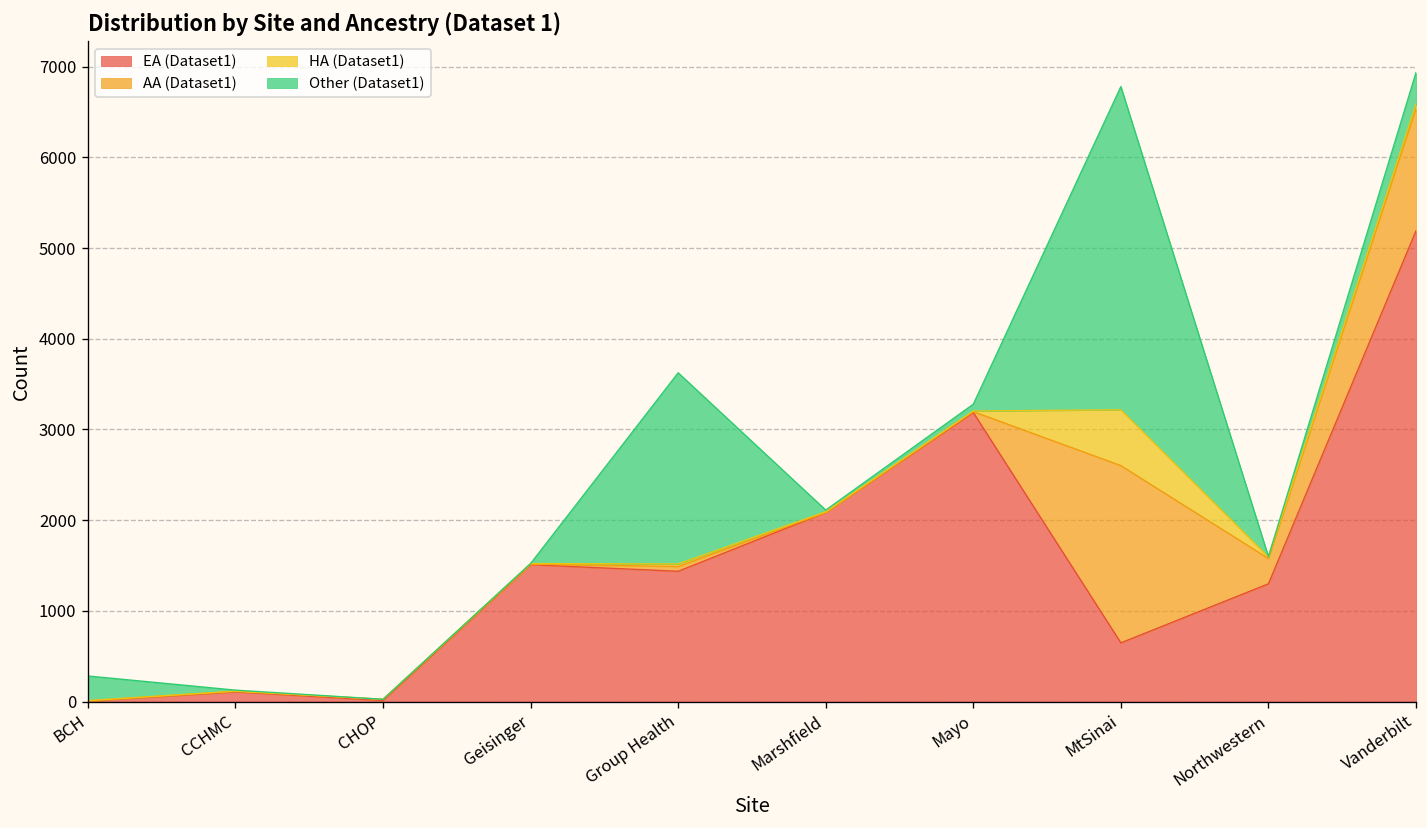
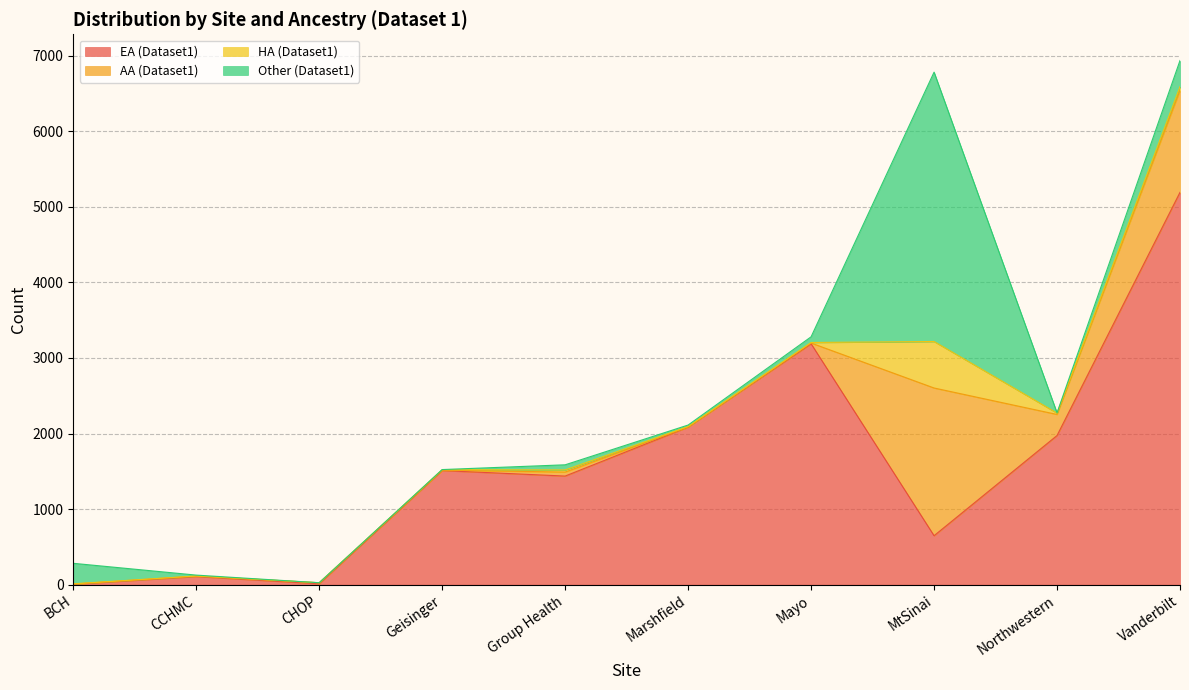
  {
    "EA (Dataset1)": {
      "Group Health": 1400,
      "MtSinai": 600,
-     "Northwestern": 1300,
+     "Northwestern": 2000,
      "Vanderbilt": 5200
    },
    "Other (Dataset1)": {
      "BCH": 300,
-     "Group Health": 2100,
+     "Group Health": 100,
      "Mayo": 100,
      "MtSinai": 3600,
      "Vanderbilt": 300
    }
  }
